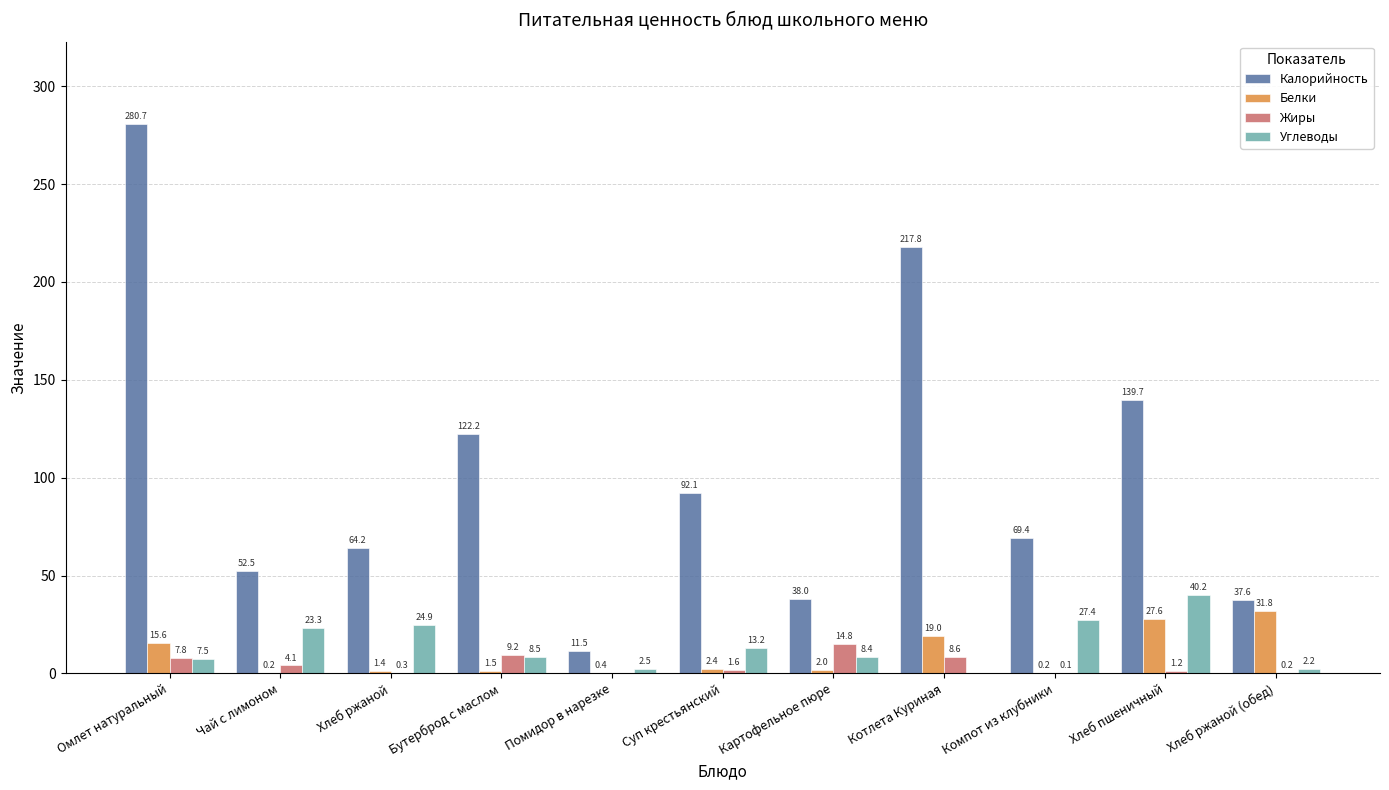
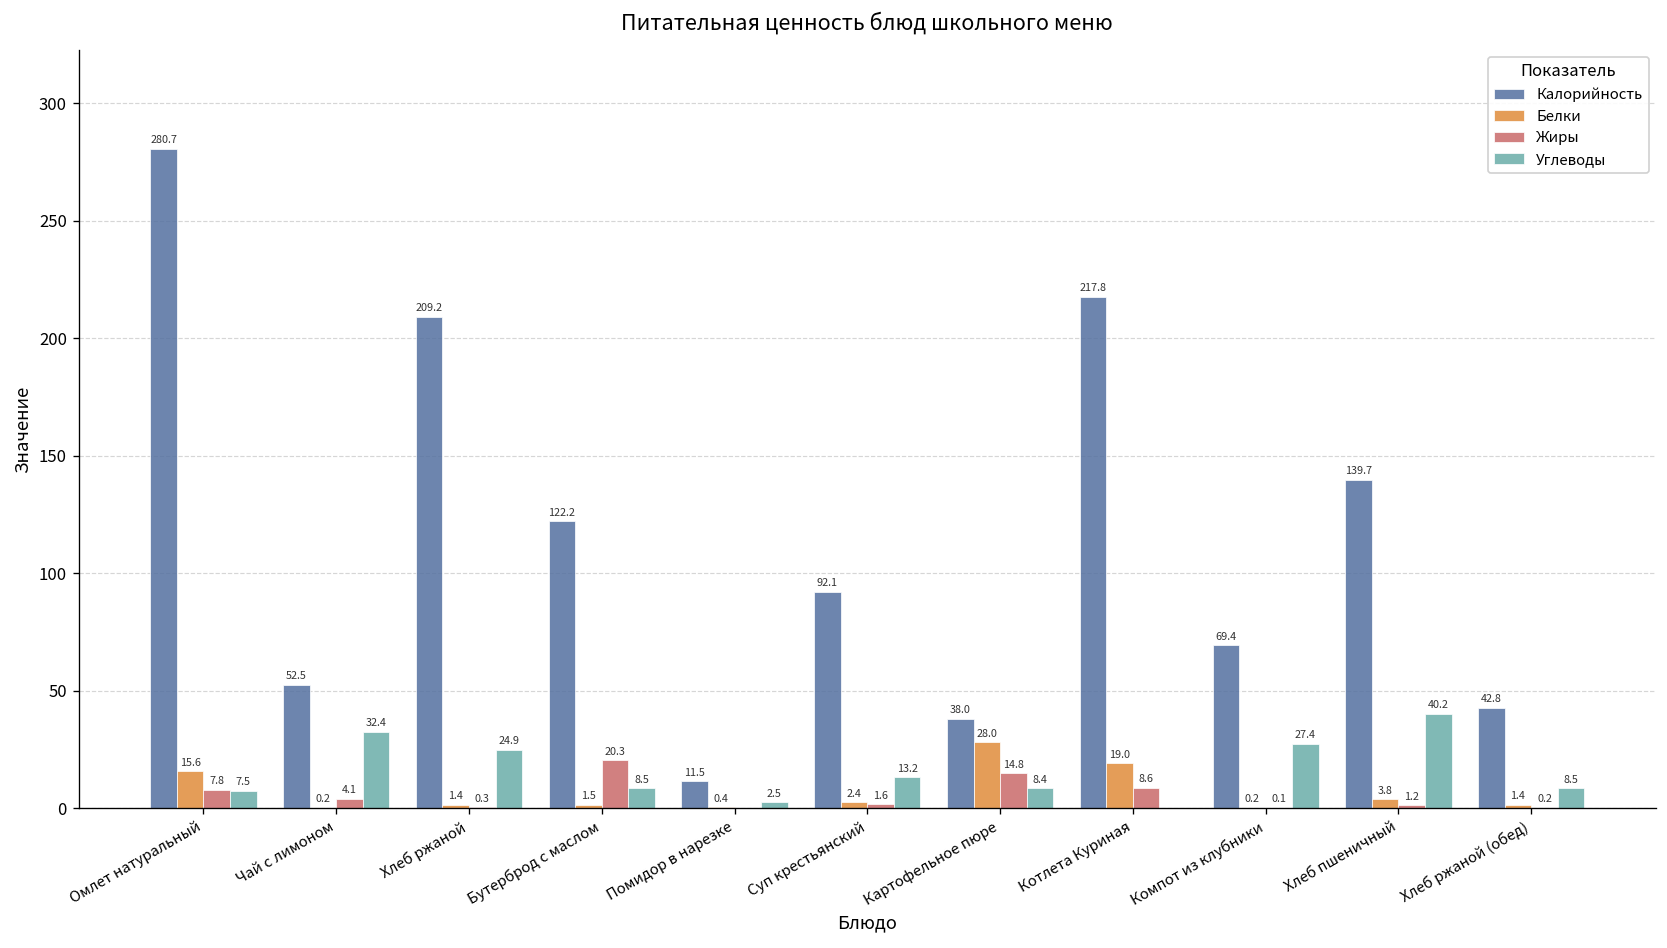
  {
    "Калорийность": {
      "Омлет натуральный": 280.7,
      "Чай с лимоном": 52.5,
-     "Хлеб ржаной": 64.2,
+     "Хлеб ржаной": 209.2,
      "Бутерброд с маслом": 122.2,
      "Помидор в нарезке": 11.5,
      "Суп крестьянский": 92.1,
      "Картофельное пюре": 38.0,
      "Котлета Куриная": 217.8,
      "Компот из клубники": 69.4,
      "Хлеб пшеничный": 139.7,
-     "Хлеб ржаной (обед)": 37.6
+     "Хлеб ржаной (обед)": 42.8
    },
    "Белки": {
      "Омлет натуральный": 15.6,
      "Чай с лимоном": 0.2,
      "Хлеб ржаной": 1.4,
      "Бутерброд с маслом": 1.5,
      "Помидор в нарезке": 0.4,
      "Суп крестьянский": 2.4,
-     "Картофельное пюре": 2.0,
+     "Картофельное пюре": 28.0,
      "Котлета Куриная": 19.0,
      "Компот из клубники": 0.2,
-     "Хлеб пшеничный": 27.6,
-     "Хлеб ржаной (обед)": 31.8
+     "Хлеб пшеничный": 3.8,
+     "Хлеб ржаной (обед)": 1.4
    },
    "Жиры": {
      "Омлет натуральный": 7.8,
      "Чай с лимоном": 4.1,
      "Хлеб ржаной": 0.3,
-     "Бутерброд с маслом": 9.2,
+     "Бутерброд с маслом": 20.3,
      "Суп крестьянский": 1.6,
      "Картофельное пюре": 14.8,
      "Котлета Куриная": 8.6,
      "Компот из клубники": 0.1,
      "Хлеб пшеничный": 1.2,
      "Хлеб ржаной (обед)": 0.2
    },
    "Углеводы": {
      "Омлет натуральный": 7.5,
-     "Чай с лимоном": 23.3,
+     "Чай с лимоном": 32.4,
      "Хлеб ржаной": 24.9,
      "Бутерброд с маслом": 8.5,
      "Помидор в нарезке": 2.5,
      "Суп крестьянский": 13.2,
      "Картофельное пюре": 8.4,
      "Компот из клубники": 27.4,
      "Хлеб пшеничный": 40.2,
-     "Хлеб ржаной (обед)": 2.2
+     "Хлеб ржаной (обед)": 8.5
    }
  }
